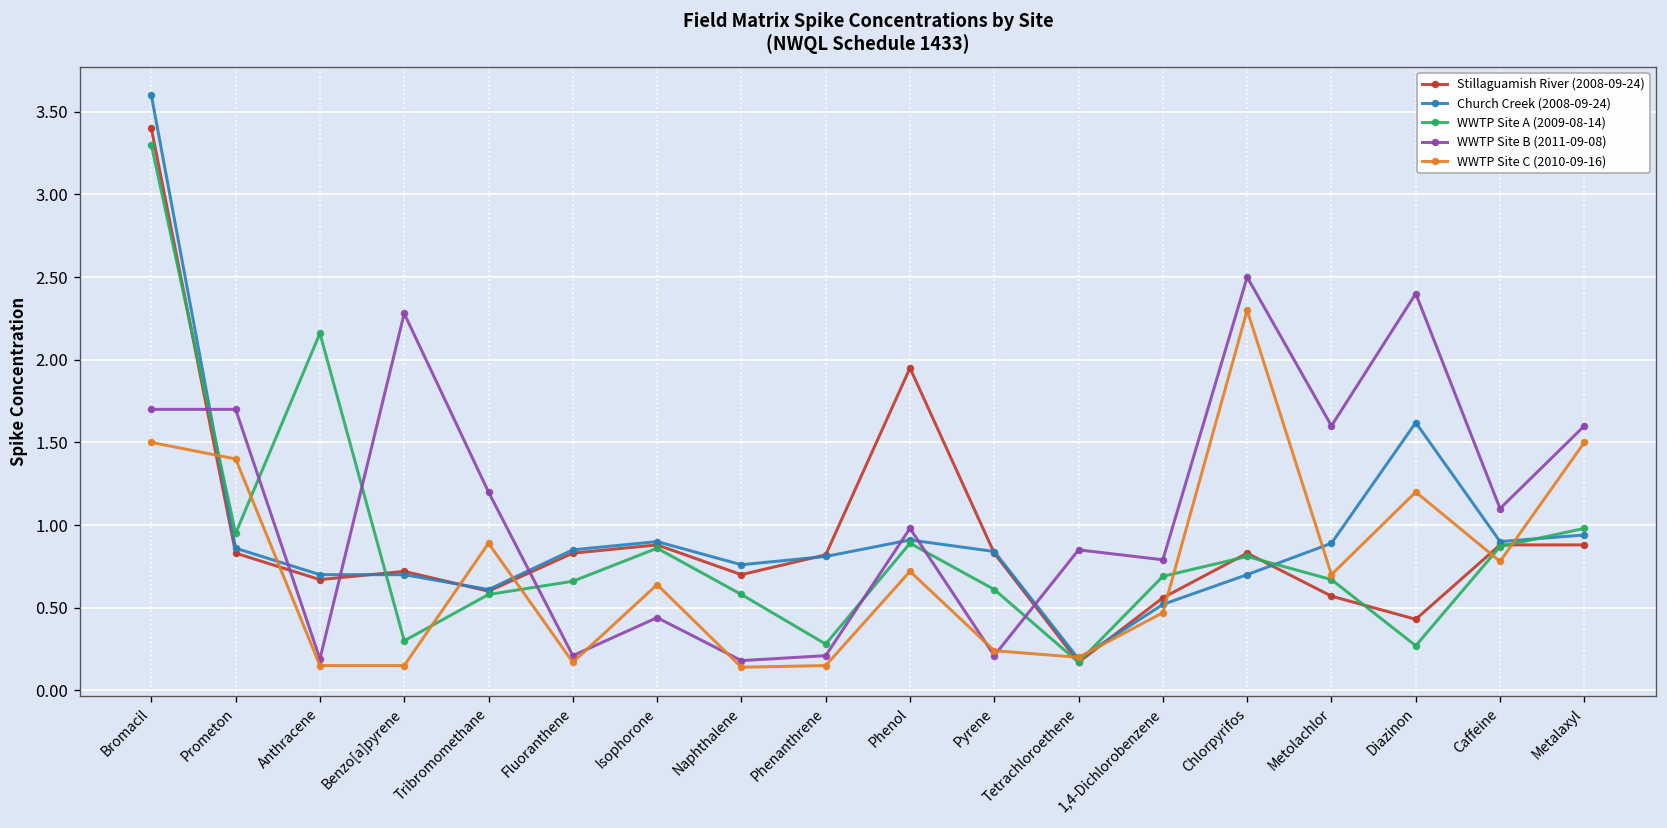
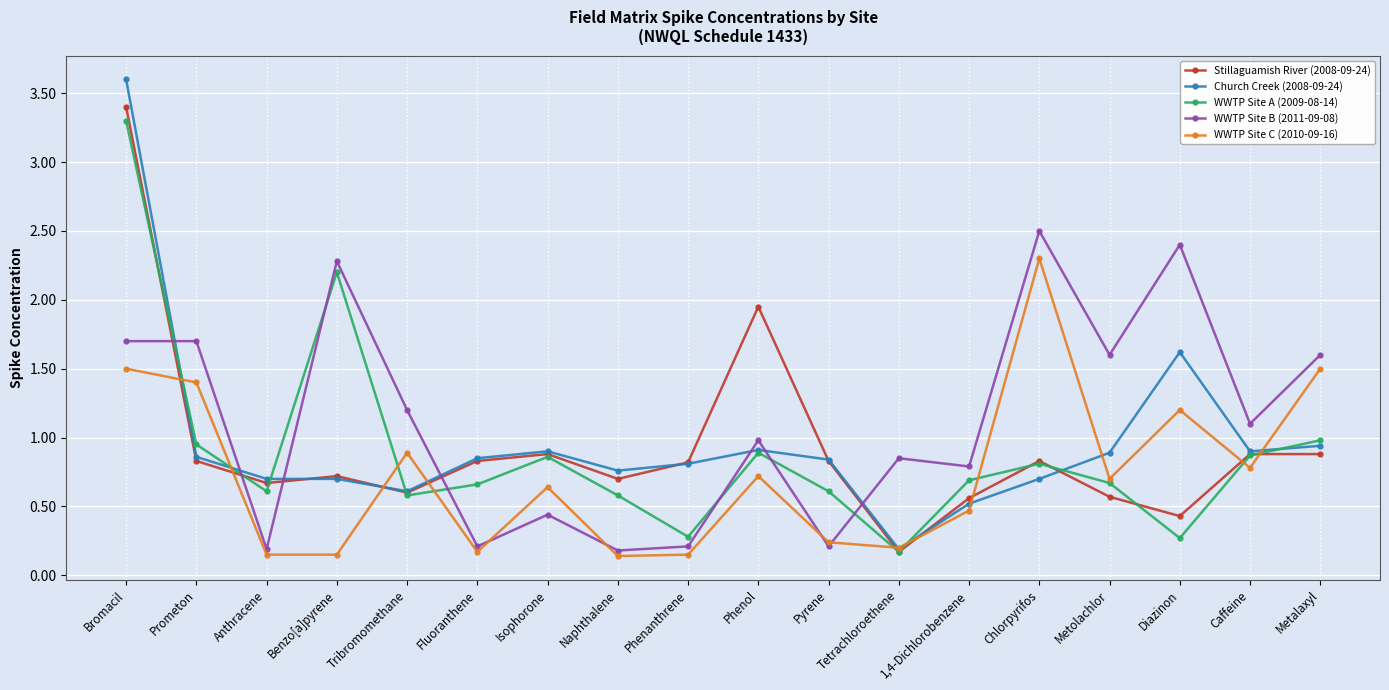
  {
    "Stillaguamish River (2008-09-24)": {
      "Bromacil": 3.40,
      "Prometon": 0.83,
      "Anthracene": 0.67,
      "Benzo[a]pyrene": 0.72,
      "Fluoranthene": 0.83,
      "Isophorone": 0.88,
      "Naphthalene": 0.70,
      "Phenol": 1.95,
      "1,4-Dichlorobenzene": 0.56,
      "Chlorpyrifos": 0.83,
      "Metolachlor": 0.57,
      "Diazinon": 0.43,
      "Metalaxyl": 0.88
    },
    "Church Creek (2008-09-24)": {
      "Bromacil": 3.60,
      "Prometon": 0.86,
      "Anthracene": 0.70,
      "Benzo[a]pyrene": 0.70,
      "Fluoranthene": 0.85,
      "Isophorone": 0.90,
      "Naphthalene": 0.76,
      "Phenol": 0.91,
      "1,4-Dichlorobenzene": 0.52,
      "Chlorpyrifos": 0.70,
      "Metolachlor": 0.89,
      "Diazinon": 1.62,
      "Caffeine": 0.90,
      "Metalaxyl": 0.94
    },
    "WWTP Site A (2009-08-14)": {
      "Bromacil": 3.30,
      "Prometon": 0.95,
-     "Anthracene": 2.16,
-     "Benzo[a]pyrene": 0.3,
+     "Anthracene": 0.61,
+     "Benzo[a]pyrene": 2.2,
      "Tribromomethane": 0.58,
      "Fluoranthene": 0.66,
      "Isophorone": 0.86,
      "Naphthalene": 0.58,
      "Phenanthrene": 0.28,
      "Phenol": 0.89,
      "Pyrene": 0.61,
      "1,4-Dichlorobenzene": 0.69,
      "Chlorpyrifos": 0.81,
      "Metolachlor": 0.67,
      "Diazinon": 0.27,
      "Metalaxyl": 0.98
    },
    "WWTP Site B (2011-09-08)": {
      "Bromacil": 1.70,
      "Prometon": 1.70,
      "Anthracene": 0.19,
      "Benzo[a]pyrene": 2.28,
      "Tribromomethane": 1.20,
      "Fluoranthene": 0.21,
      "Isophorone": 0.44,
      "Naphthalene": 0.18,
      "Phenanthrene": 0.21,
      "Phenol": 0.98,
      "Pyrene": 0.21,
      "Tetrachloroethene": 0.85,
      "1,4-Dichlorobenzene": 0.79,
      "Chlorpyrifos": 2.50,
      "Metolachlor": 1.60,
      "Diazinon": 2.40,
      "Caffeine": 1.10,
      "Metalaxyl": 1.60
    },
    "WWTP Site C (2010-09-16)": {
      "Bromacil": 1.50,
      "Prometon": 1.40,
      "Anthracene": 0.15,
      "Benzo[a]pyrene": 0.15,
      "Tribromomethane": 0.89,
      "Fluoranthene": 0.17,
      "Isophorone": 0.64,
      "Naphthalene": 0.14,
      "Phenanthrene": 0.15,
      "Phenol": 0.72,
      "Pyrene": 0.24,
      "1,4-Dichlorobenzene": 0.47,
      "Chlorpyrifos": 2.30,
      "Metolachlor": 0.70,
      "Diazinon": 1.20,
      "Caffeine": 0.78,
      "Metalaxyl": 1.50
    }
  }
